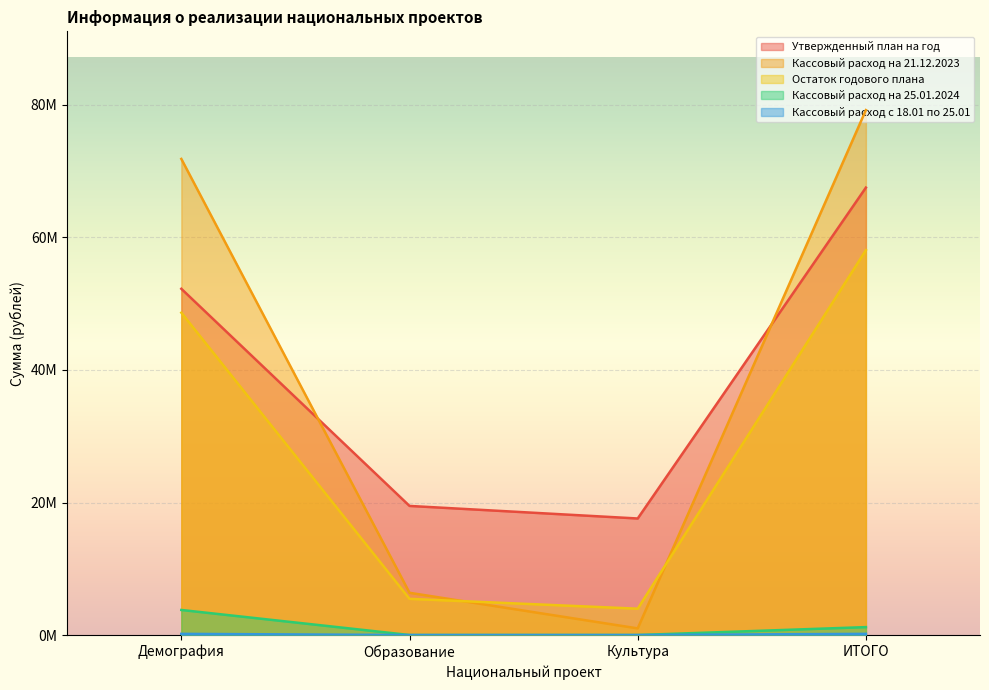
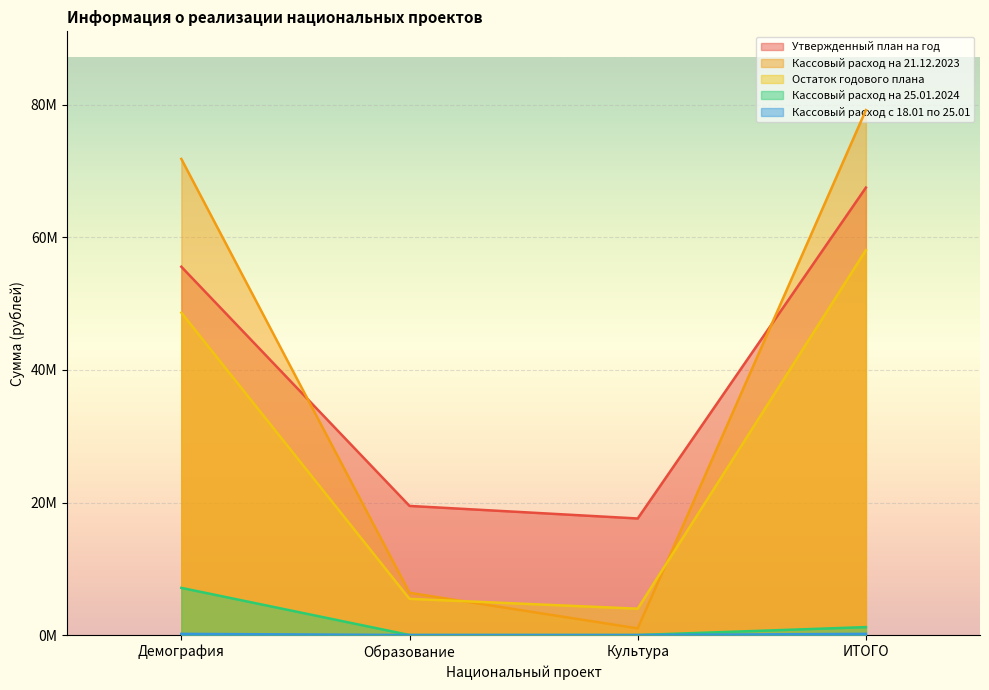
  {
    "Утвержденный план на год": {
-     "Демография": 52000000,
+     "Демография": 56000000,
      "Образование": 19000000,
      "Культура": 18000000,
      "ИТОГО": 68000000
    },
    "Кассовый расход на 25.01.2024": {
-     "Демография": 4000000,
+     "Демография": 7000000,
      "ИТОГО": 1000000
    },
    "Кассовый расход с 18.01 по 25.01": {
      "Демография": 0,
      "ИТОГО": 0
    }
  }
